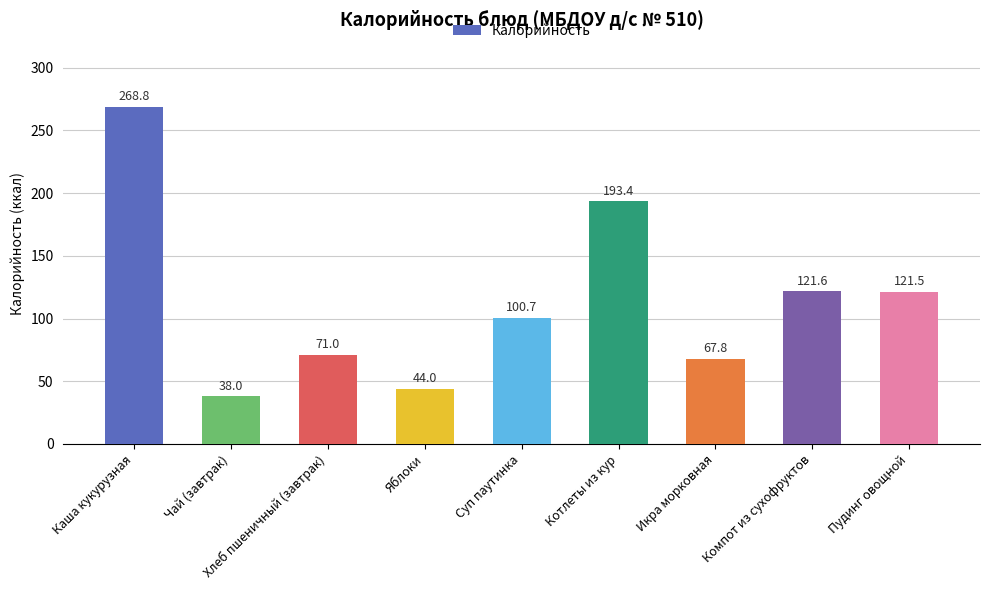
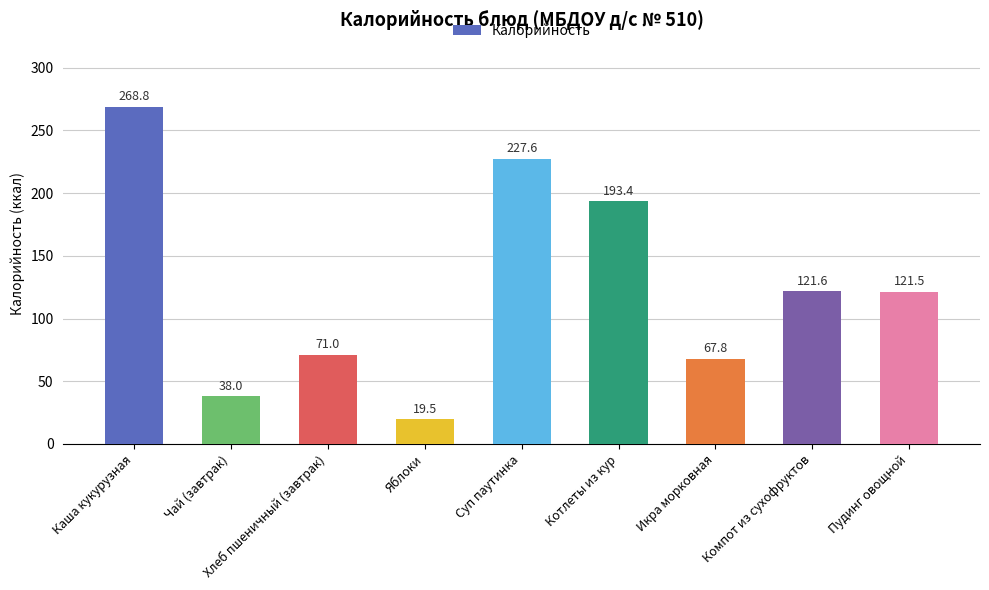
  {
    "Каша кукурузная": 268.8,
    "Чай (завтрак)": 38.0,
    "Хлеб пшеничный (завтрак)": 71.0,
-   "Яблоки": 44.0,
-   "Суп паутинка": 100.7,
+   "Яблоки": 19.5,
+   "Суп паутинка": 227.6,
    "Котлеты из кур": 193.4,
    "Икра морковная": 67.8,
    "Компот из сухофруктов": 121.6,
    "Пудинг овощной": 121.5
  }
